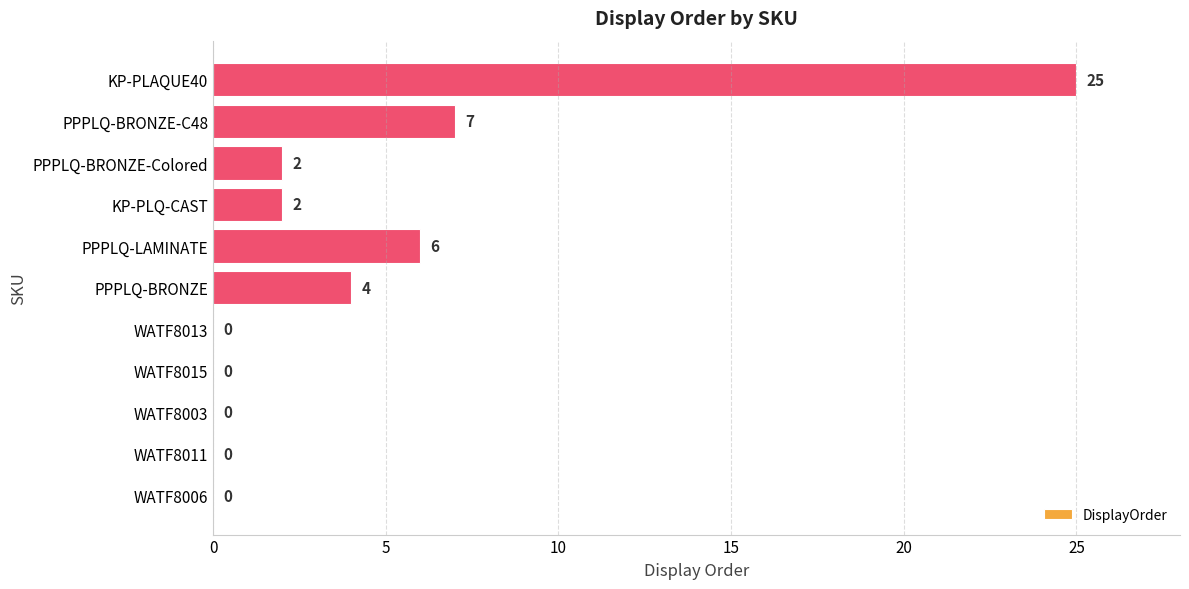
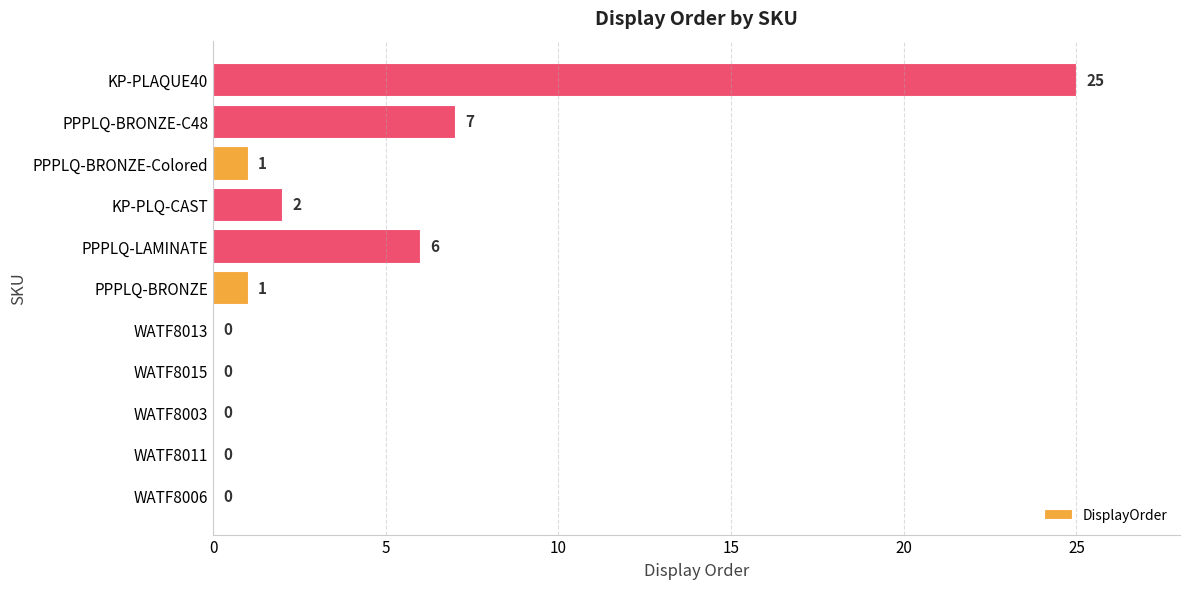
  {
    "KP-PLAQUE40": 25,
    "PPPLQ-BRONZE-C48": 7,
-   "PPPLQ-BRONZE-Colored": 2,
+   "PPPLQ-BRONZE-Colored": 1,
    "KP-PLQ-CAST": 2,
    "PPPLQ-LAMINATE": 6,
-   "PPPLQ-BRONZE": 4,
+   "PPPLQ-BRONZE": 1,
    "WATF8013": 0,
    "WATF8015": 0,
    "WATF8003": 0,
    "WATF8011": 0,
    "WATF8006": 0
  }
